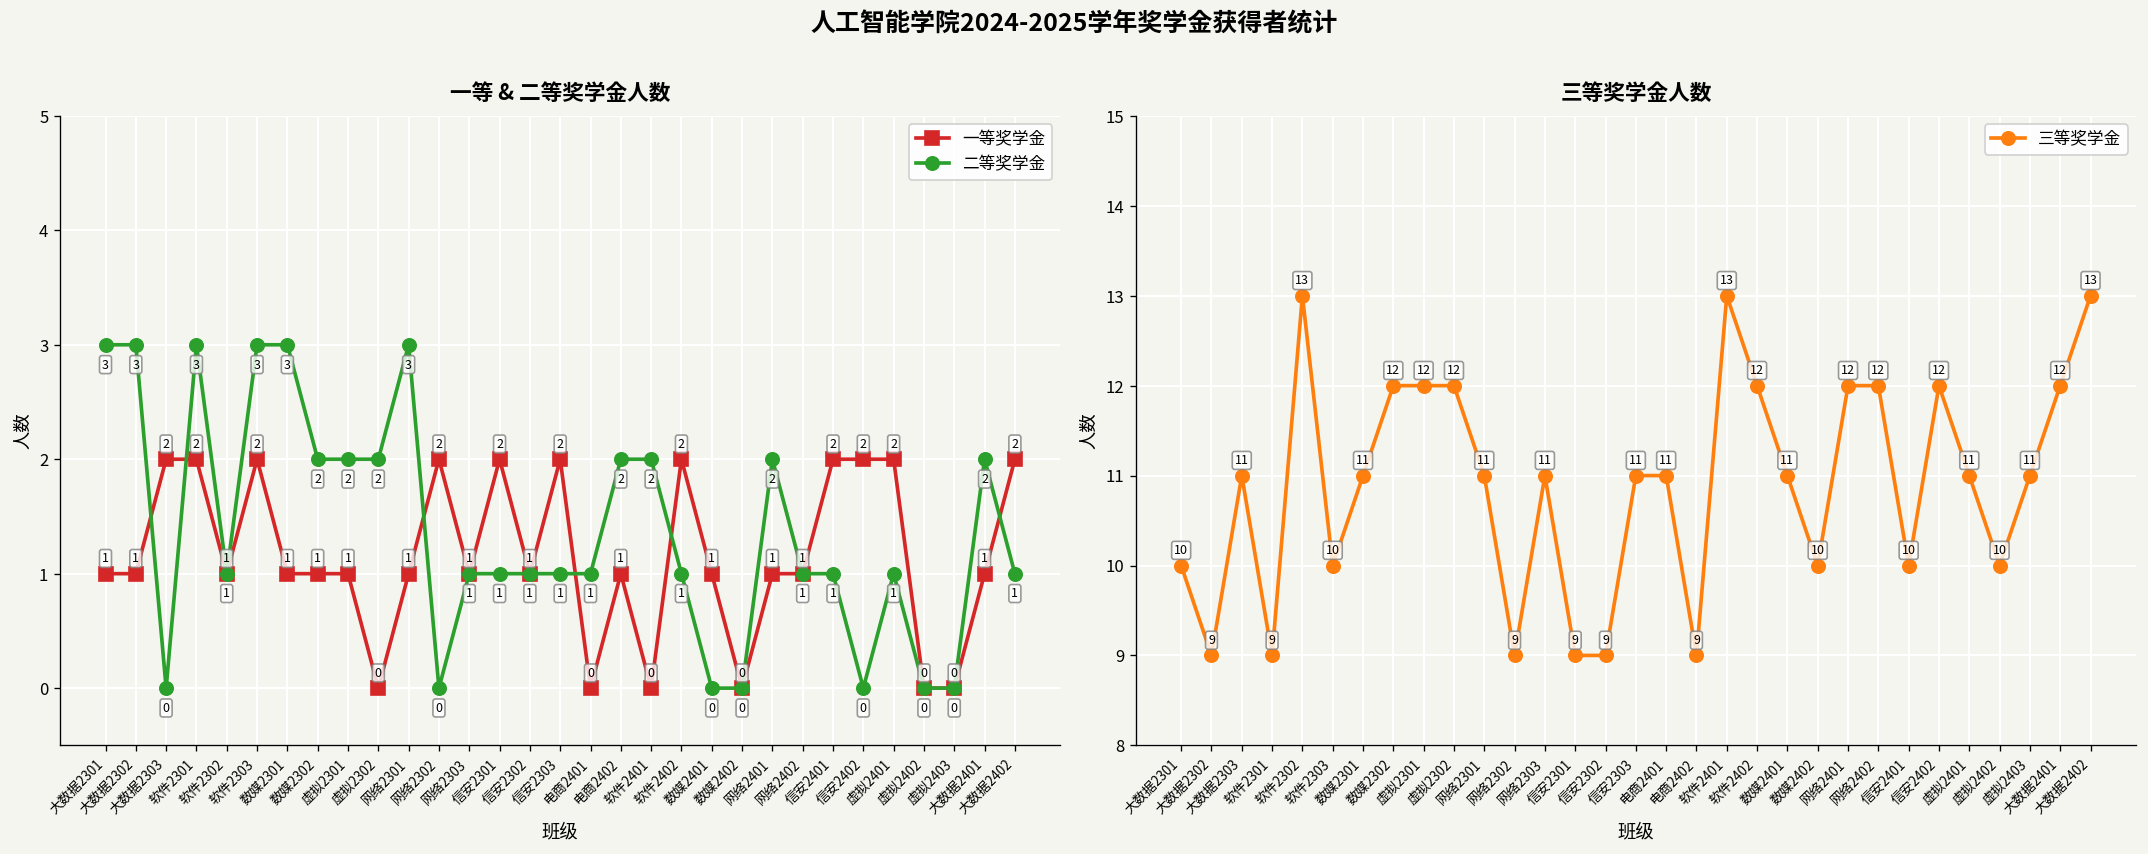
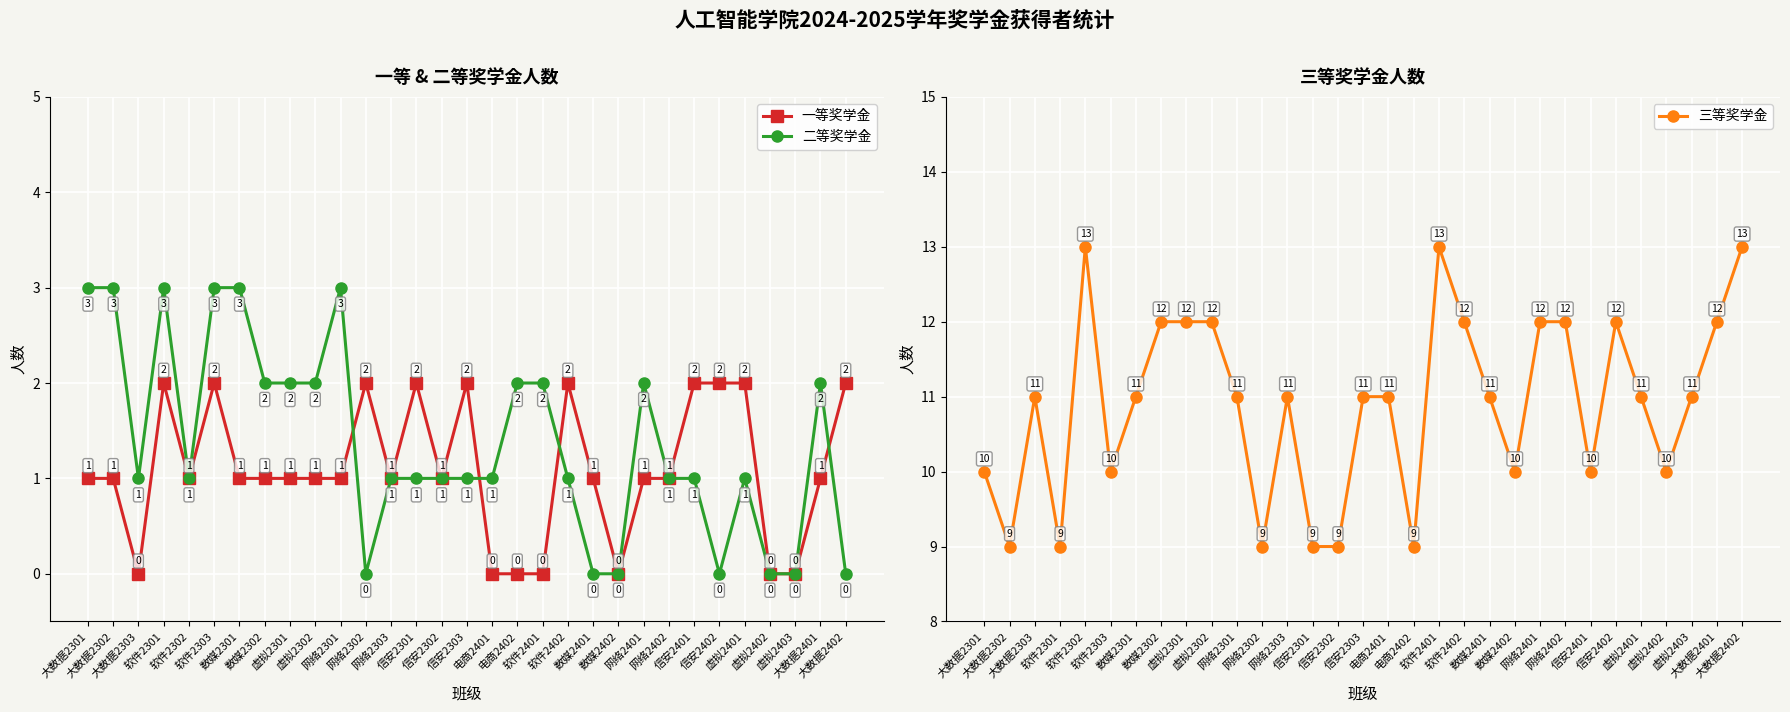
  {
    "一等 & 二等奖学金人数": {
      "一等奖学金": {
-       "大数据2303": 2,
-       "虚拟2302": 0,
-       "电商2402": 1
+       "大数据2303": 0,
+       "虚拟2302": 1,
+       "电商2402": 0
      },
      "二等奖学金": {
-       "大数据2303": 0,
-       "大数据2402": 1
+       "大数据2303": 1,
+       "大数据2402": 0
      }
    }
  }
